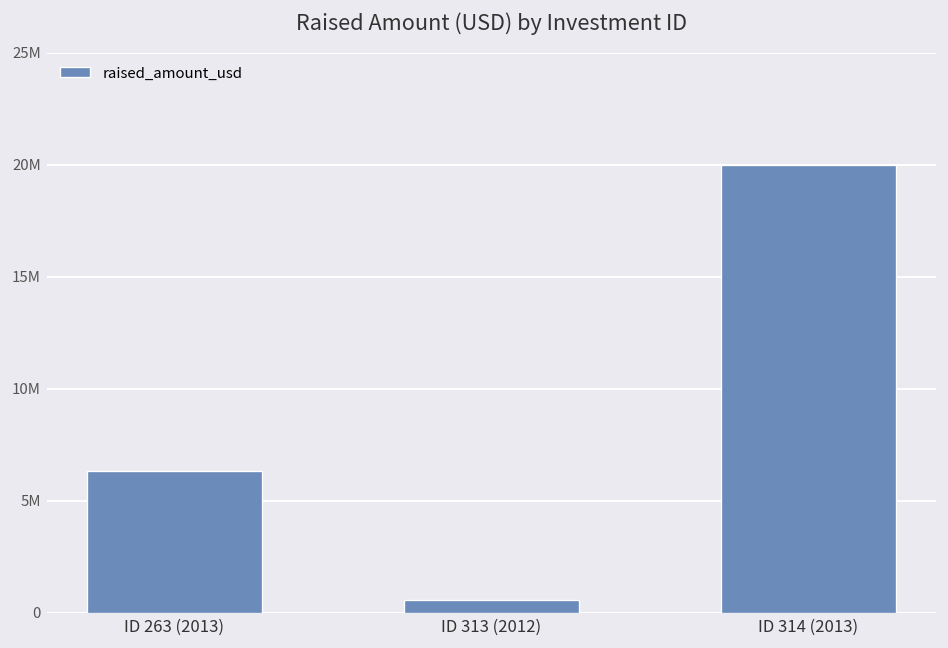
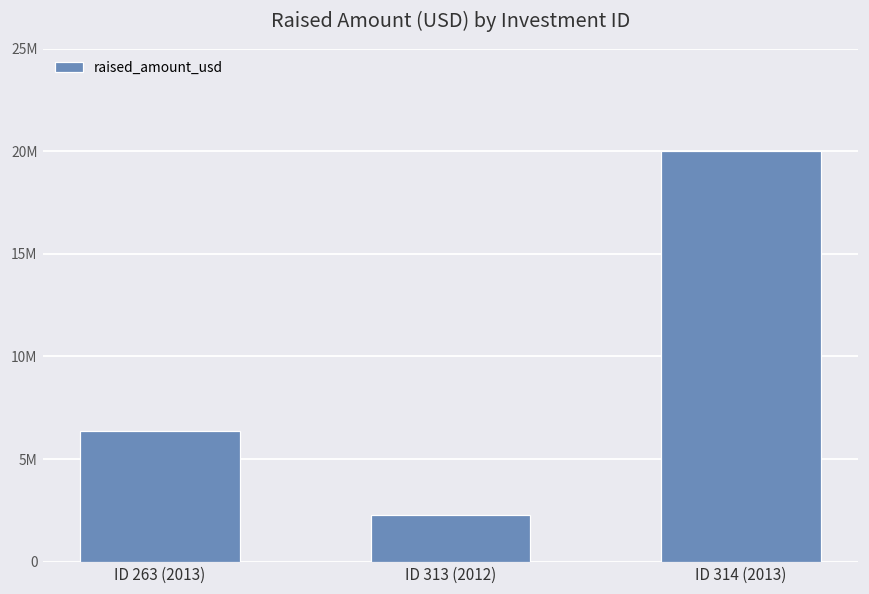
  {
    "ID 263 (2013)": 6300000,
-   "ID 313 (2012)": 500000,
+   "ID 313 (2012)": 2300000,
    "ID 314 (2013)": 20000000
  }
